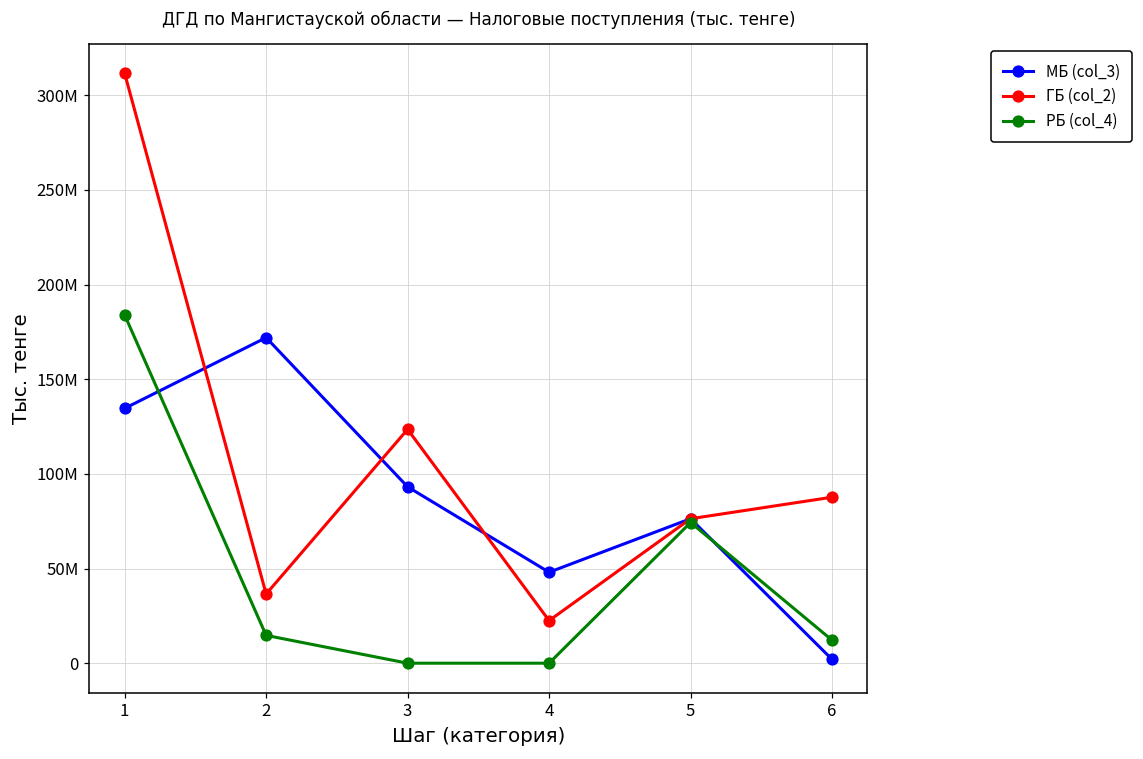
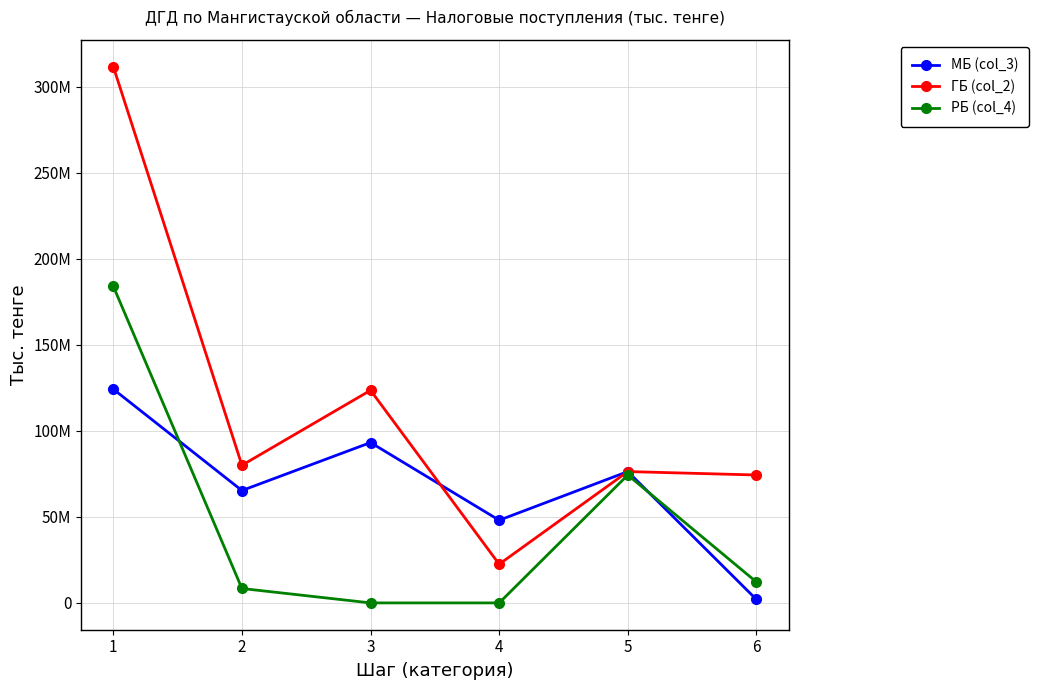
  {
    "МБ (col_3)": {
-     "1": 135000000,
-     "2": 172000000,
+     "1": 124000000,
+     "2": 65000000,
      "3": 93000000,
      "4": 48000000,
      "6": 2000000
    },
    "ГБ (col_2)": {
      "1": 312000000,
-     "2": 37000000,
+     "2": 80000000,
      "3": 124000000,
      "4": 22000000,
-     "6": 88000000
+     "6": 74000000
    },
    "РБ (col_4)": {
      "1": 184000000,
-     "2": 15000000,
+     "2": 8000000,
      "3": 0,
      "4": 0,
      "5": 74000000,
      "6": 12000000
    }
  }
